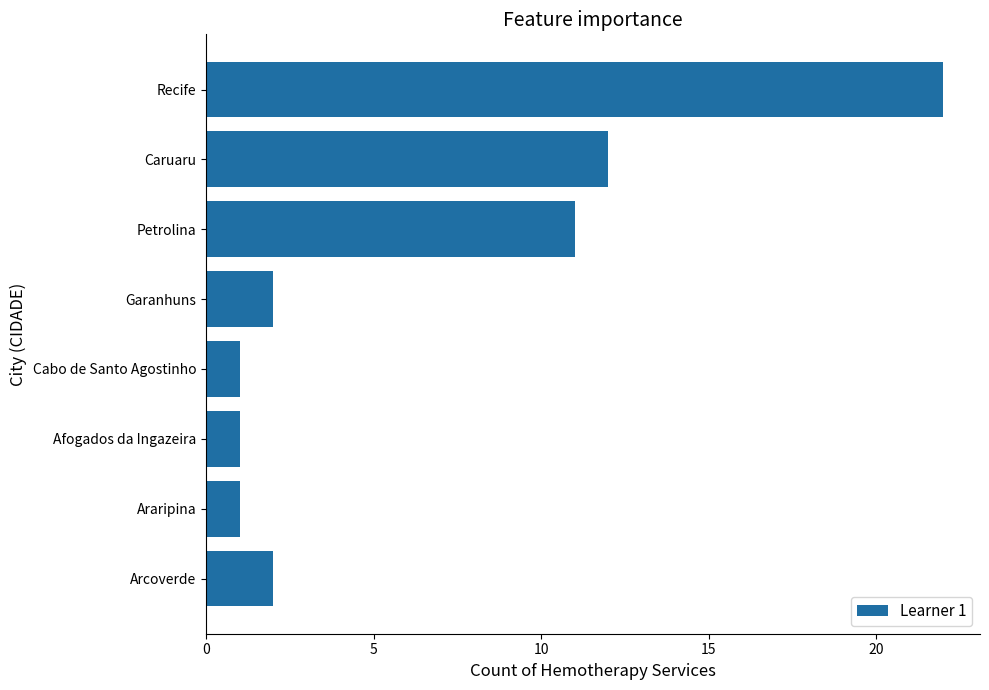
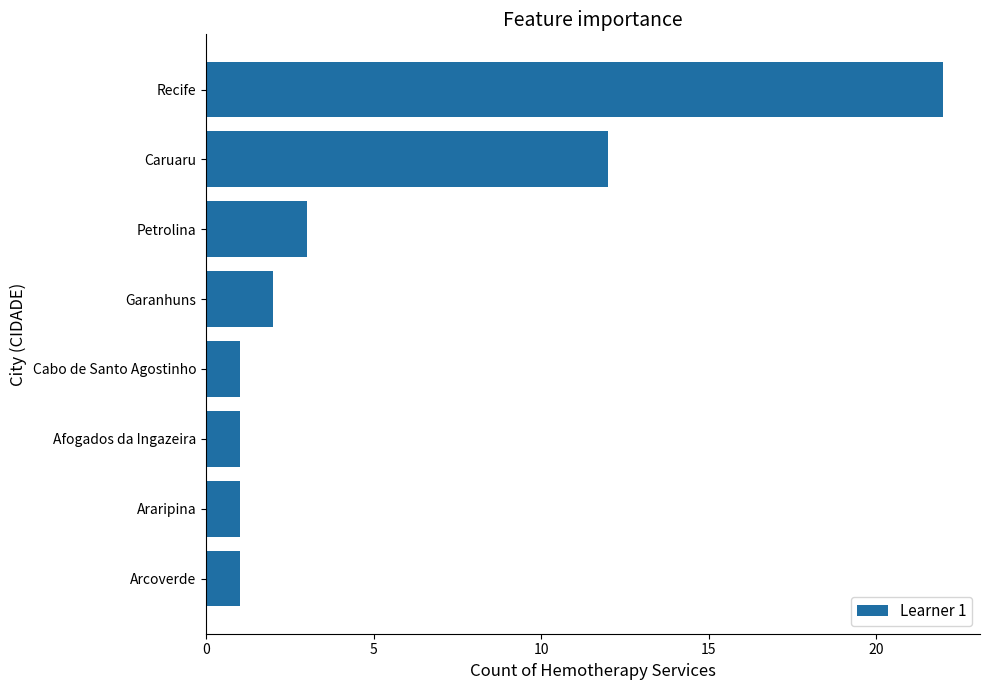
  {
    "Recife": 22,
    "Caruaru": 12,
-   "Petrolina": 11,
+   "Petrolina": 3,
    "Garanhuns": 2,
    "Cabo de Santo Agostinho": 1,
    "Afogados da Ingazeira": 1,
    "Araripina": 1,
-   "Arcoverde": 2
+   "Arcoverde": 1
  }
